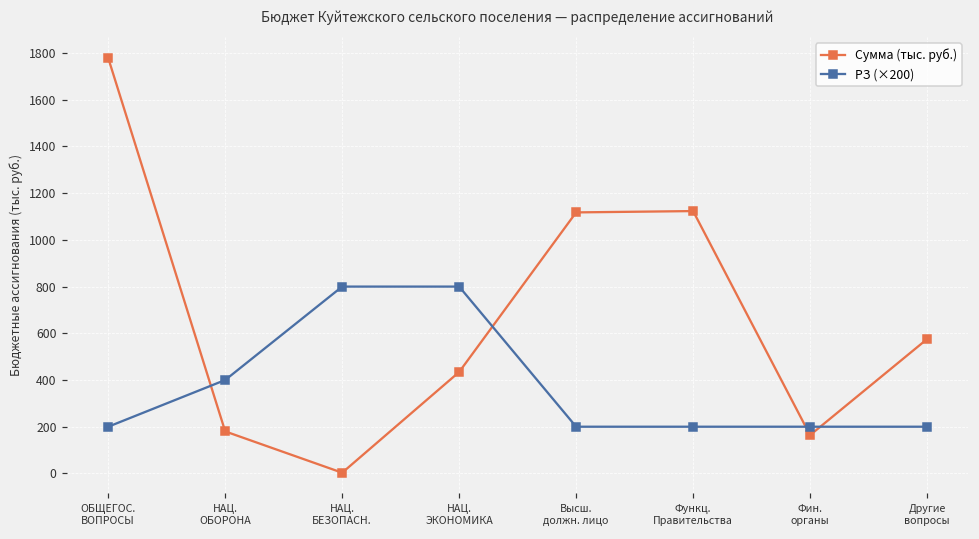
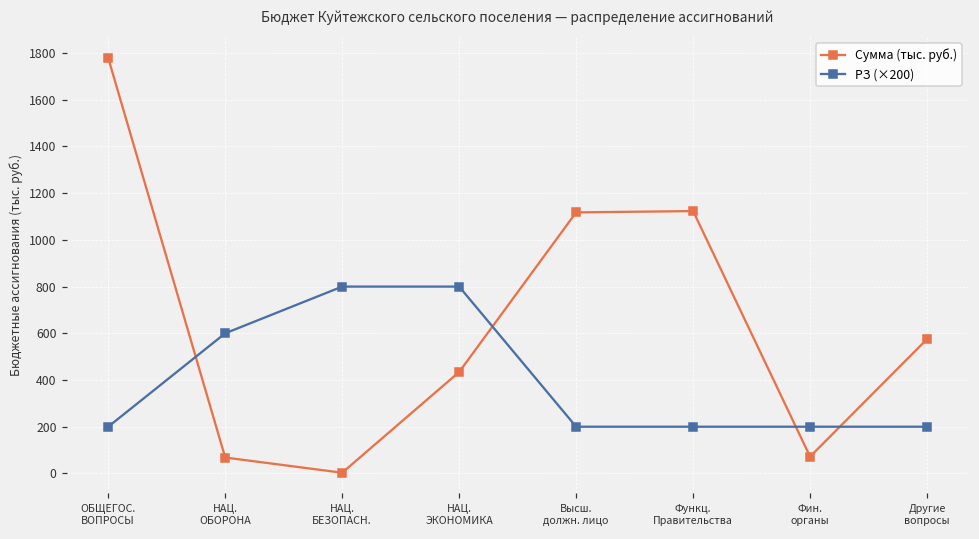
  {
    "Сумма (тыс. руб.)": {
      "ОБЩЕГОС. ВОПРОСЫ": 1780,
-     "НАЦ. ОБОРОНА": 180,
+     "НАЦ. ОБОРОНА": 70,
      "НАЦ. БЕЗОПАСН.": 0,
      "НАЦ. ЭКОНОМИКА": 430,
      "Высш. должн. лицо": 1120,
      "Функц. Правительства": 1120,
-     "Фин. органы": 160,
+     "Фин. органы": 70,
      "Другие вопросы": 580
    },
    "РЗ (×200)": {
      "ОБЩЕГОС. ВОПРОСЫ": 200,
-     "НАЦ. ОБОРОНА": 400,
+     "НАЦ. ОБОРОНА": 600,
      "НАЦ. БЕЗОПАСН.": 800,
      "НАЦ. ЭКОНОМИКА": 800,
      "Высш. должн. лицо": 200,
      "Функц. Правительства": 200,
      "Фин. органы": 200,
      "Другие вопросы": 200
    }
  }
